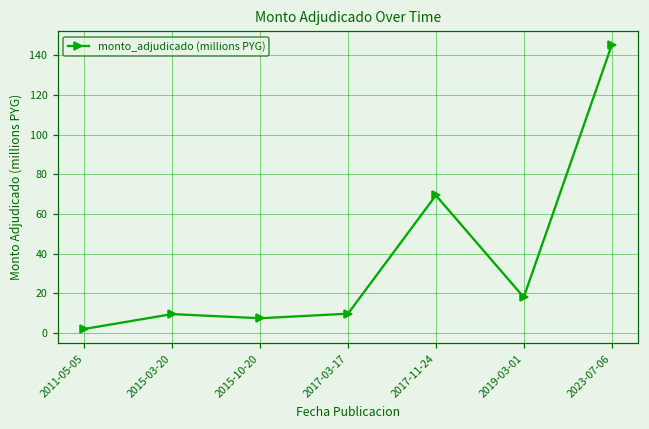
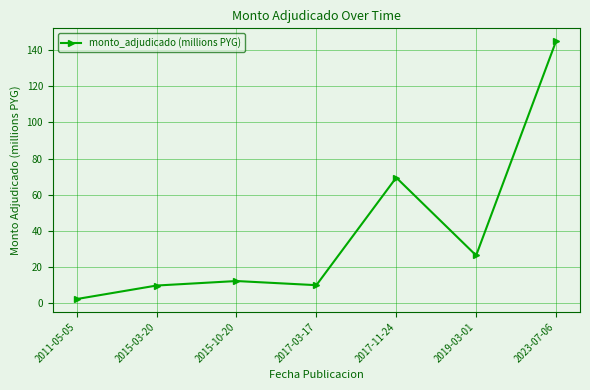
  {
    "2011-05-05": 2,
    "2015-03-20": 10,
-   "2015-10-20": 7,
+   "2015-10-20": 12,
    "2017-03-17": 10,
    "2017-11-24": 69,
-   "2019-03-01": 18,
+   "2019-03-01": 26,
    "2023-07-06": 145
  }
